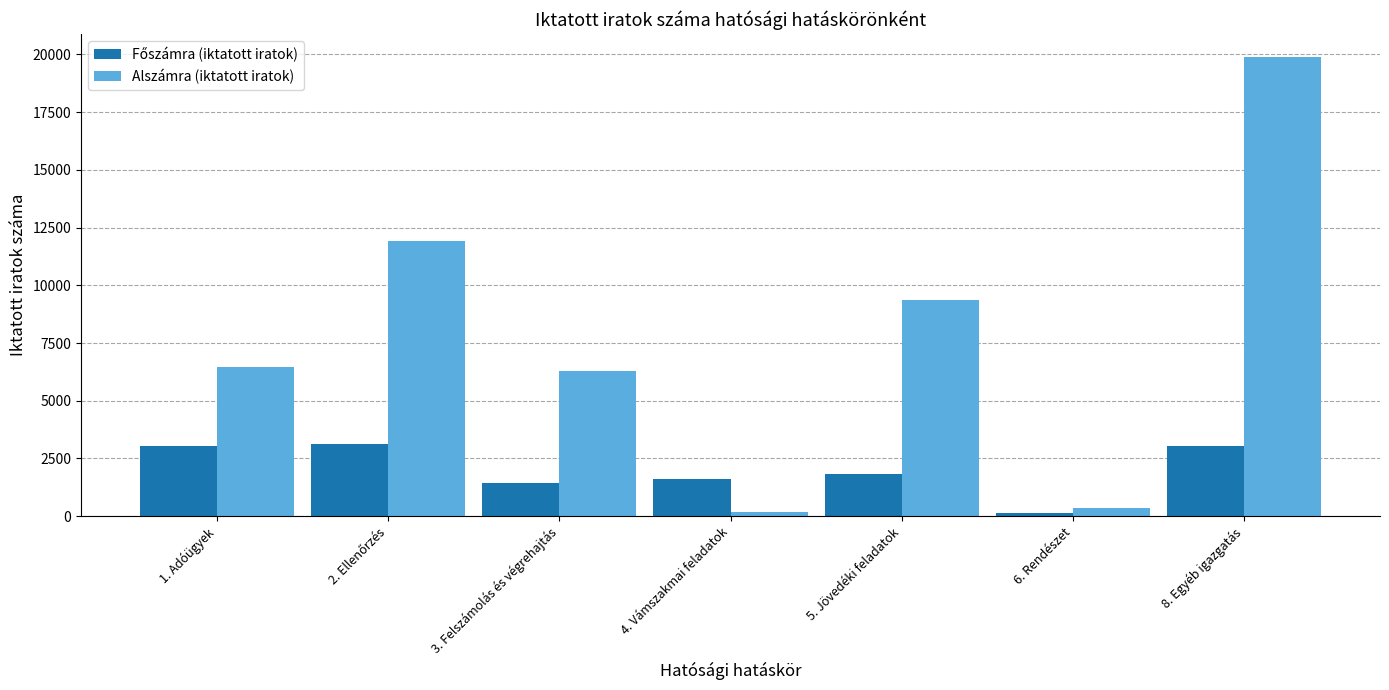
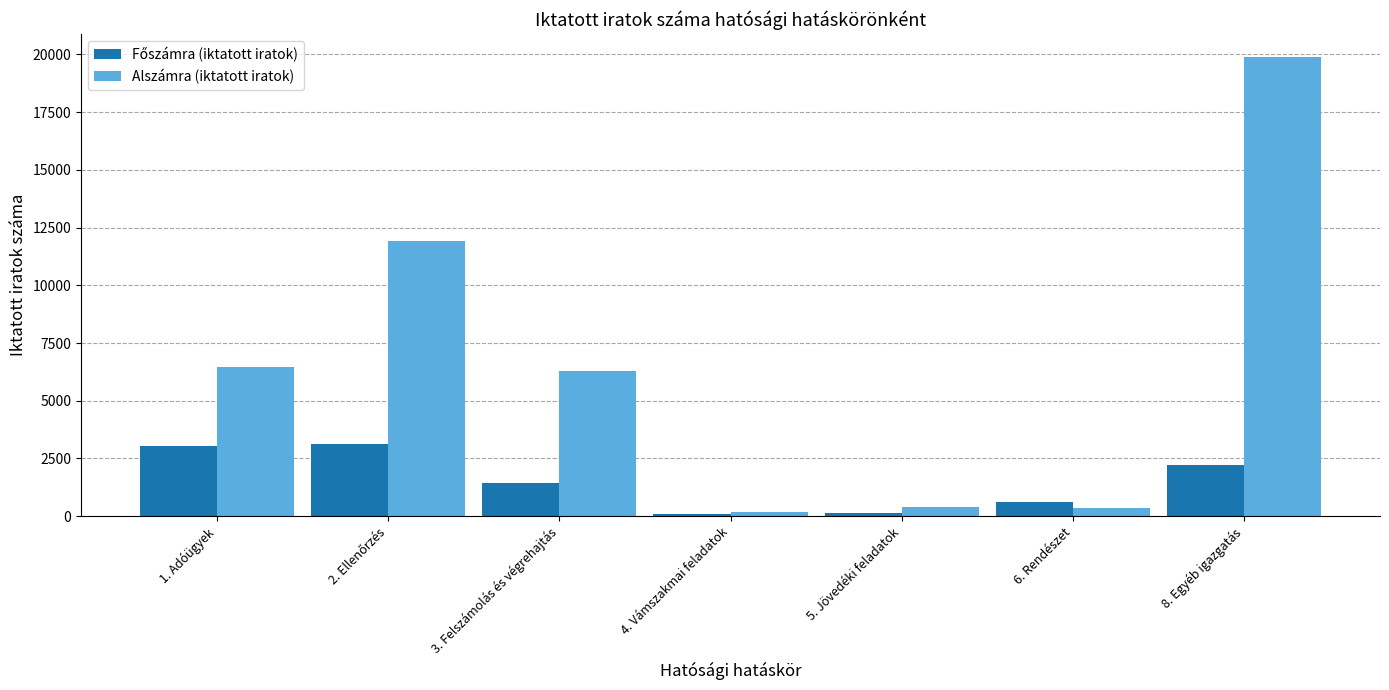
  {
    "Főszámra (iktatott iratok)": {
      "1. Adóügyek": 3000,
      "2. Ellenőrzés": 3100,
      "3. Felszámolás és végrehajtás": 1400,
-     "4. Vámszakmai feladatok": 1600,
-     "5. Jövedéki feladatok": 1800,
-     "6. Rendészet": 100,
-     "8. Egyéb igazgatás": 3000
+     "4. Vámszakmai feladatok": 100,
+     "5. Jövedéki feladatok": 100,
+     "6. Rendészet": 600,
+     "8. Egyéb igazgatás": 2200
    },
    "Alszámra (iktatott iratok)": {
      "1. Adóügyek": 6500,
      "2. Ellenőrzés": 11900,
      "3. Felszámolás és végrehajtás": 6300,
      "4. Vámszakmai feladatok": 200,
-     "5. Jövedéki feladatok": 9400,
+     "5. Jövedéki feladatok": 400,
      "6. Rendészet": 300,
      "8. Egyéb igazgatás": 19900
    }
  }
